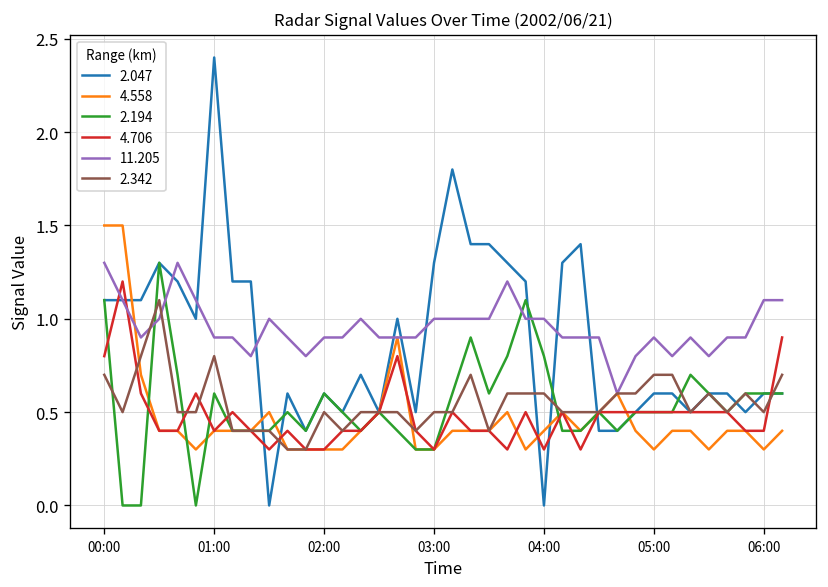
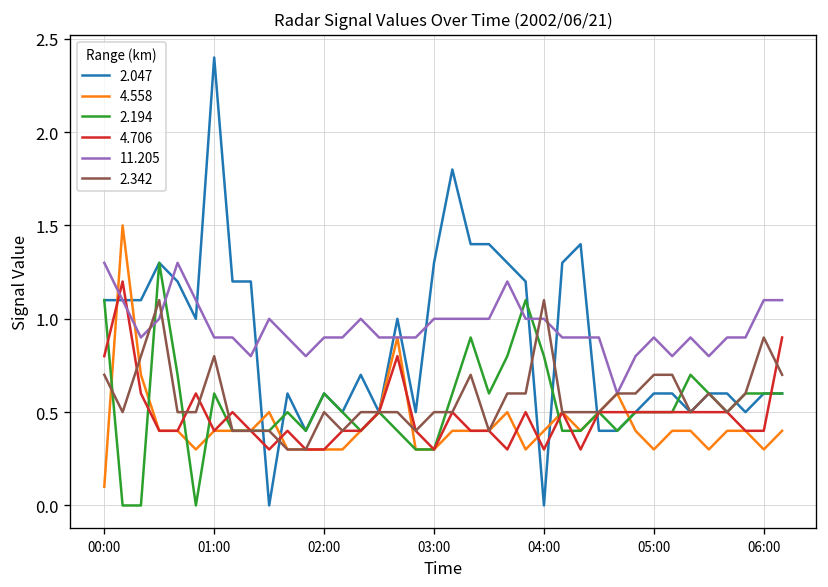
  {
    "2.047": {
      "01:00": 2.4,
      "03:00": 1.3,
      "04:00": 0.0,
      "05:00": 0.6
    },
    "4.558": {
-     "00:00": 1.5,
+     "00:00": 0.1,
      "04:00": 0.4,
      "05:00": 0.3,
      "06:00": 0.3
    },
    "2.194": {
      "01:00": 0.6,
      "04:00": 0.8
    },
    "4.706": {
      "00:00": 0.8,
      "04:00": 0.3,
      "06:00": 0.4
    },
    "11.205": {
      "00:00": 1.3,
      "01:00": 0.9,
      "02:00": 0.9,
      "03:00": 1.0,
      "04:00": 1.0,
      "05:00": 0.9,
      "06:00": 1.1
    },
    "2.342": {
      "00:00": 0.7,
      "01:00": 0.8,
      "02:00": 0.5,
      "03:00": 0.5,
-     "04:00": 0.6,
+     "04:00": 1.1,
      "05:00": 0.7,
-     "06:00": 0.5
+     "06:00": 0.9
    }
  }
